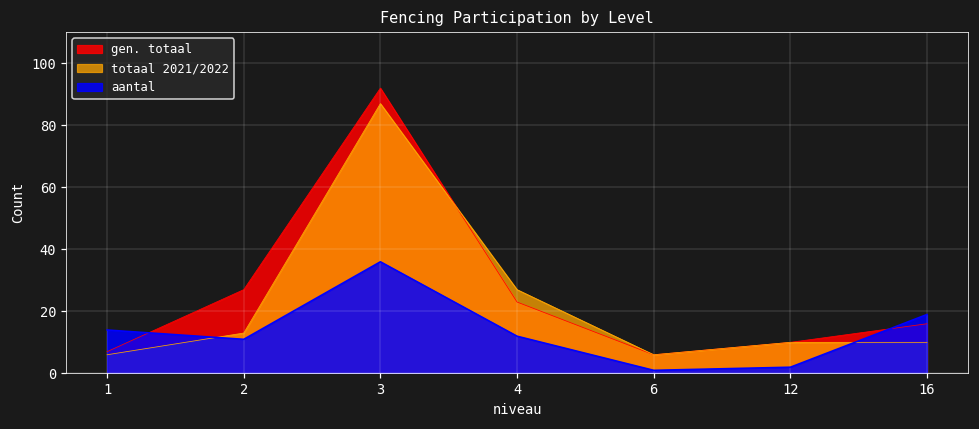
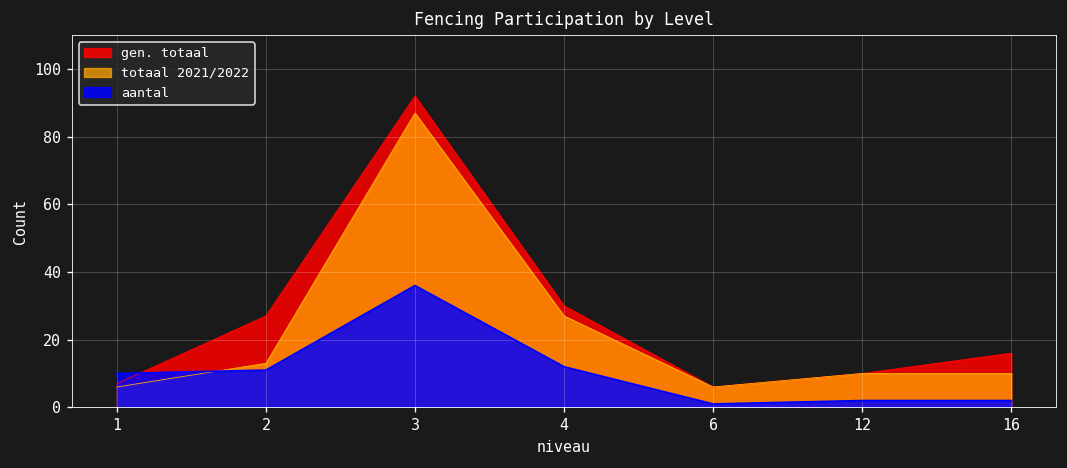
  {
    "gen. totaal": {
      "1": 7,
      "2": 27,
      "3": 92,
-     "4": 23,
+     "4": 30,
      "16": 16
    },
    "totaal 2021/2022": {
      "1": 6,
      "2": 13,
      "3": 87,
      "4": 27,
      "16": 10
    },
    "aantal": {
-     "1": 14,
+     "1": 10,
      "2": 11,
      "3": 36,
      "4": 12,
      "6": 1,
      "12": 2,
-     "16": 19
+     "16": 2
    }
  }
